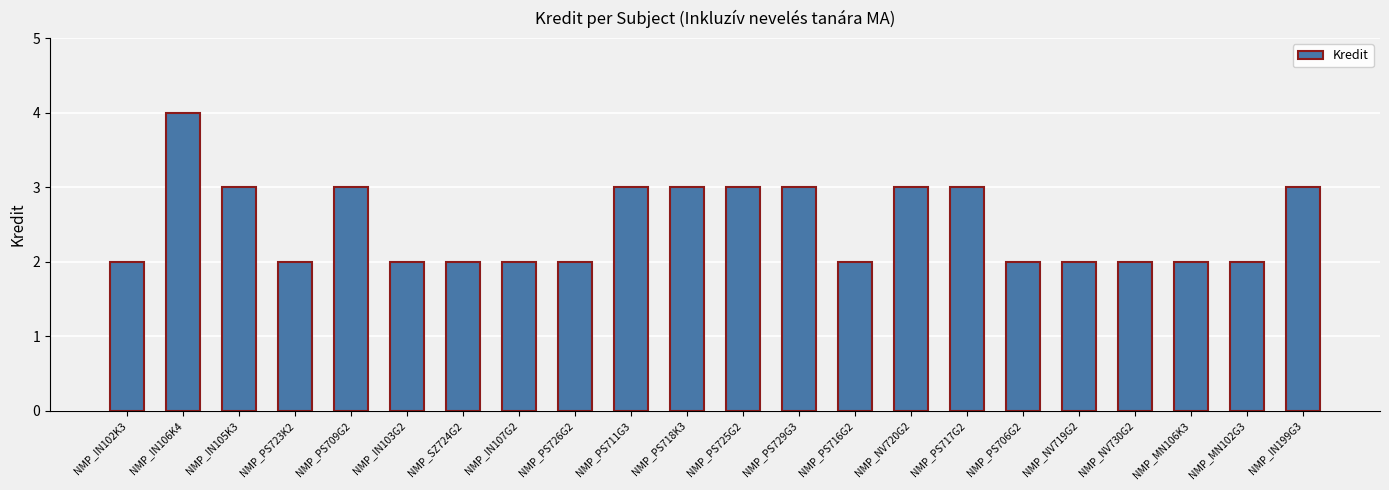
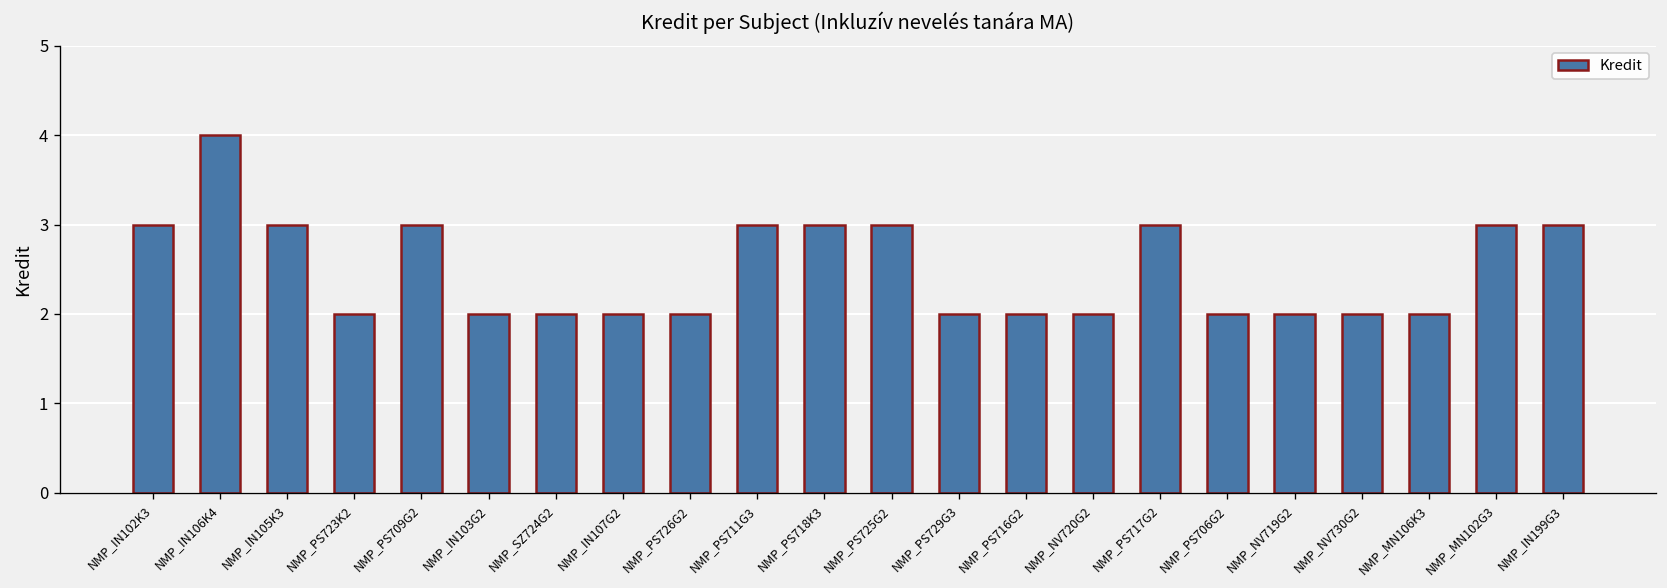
  {
-   "NMP_IN102K3": 2,
+   "NMP_IN102K3": 3,
    "NMP_IN106K4": 4,
    "NMP_IN105K3": 3,
    "NMP_PS723K2": 2,
    "NMP_PS709G2": 3,
    "NMP_IN103G2": 2,
    "NMP_SZ724G2": 2,
    "NMP_IN107G2": 2,
    "NMP_PS726G2": 2,
    "NMP_PS711G3": 3,
    "NMP_PS718K3": 3,
    "NMP_PS725G2": 3,
-   "NMP_PS729G3": 3,
+   "NMP_PS729G3": 2,
    "NMP_PS716G2": 2,
-   "NMP_NV720G2": 3,
+   "NMP_NV720G2": 2,
    "NMP_PS717G2": 3,
    "NMP_PS706G2": 2,
    "NMP_NV719G2": 2,
    "NMP_NV730G2": 2,
    "NMP_MN106K3": 2,
-   "NMP_MN102G3": 2,
+   "NMP_MN102G3": 3,
    "NMP_IN199G3": 3
  }
